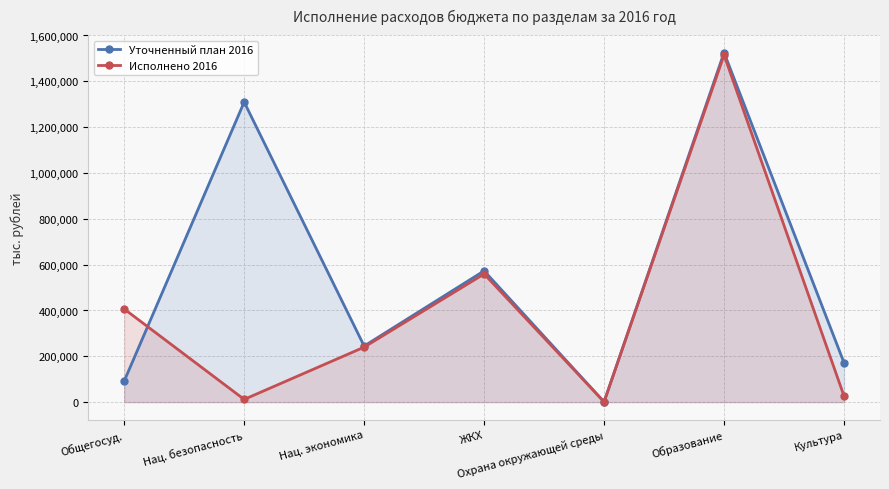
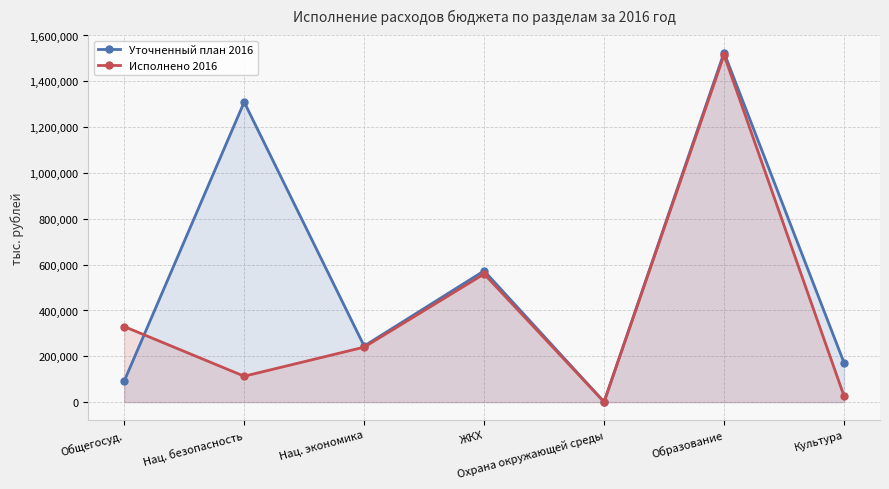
  {
    "Уточненный план 2016": {
      "Общегосуд.": "90,000",
      "Нац. безопасность": "1,310,000",
      "ЖКХ": "570,000",
      "Культура": "170,000"
    },
    "Исполнено 2016": {
-     "Общегосуд.": "410,000",
-     "Нац. безопасность": "10,000",
+     "Общегосуд.": "330,000",
+     "Нац. безопасность": "110,000",
      "ЖКХ": "560,000",
      "Культура": "30,000"
    }
  }
